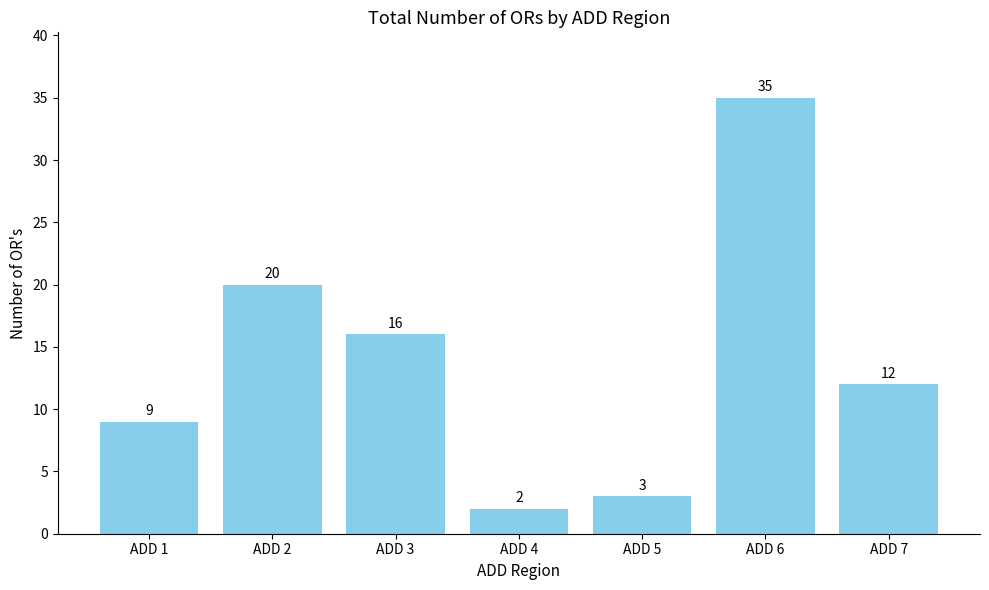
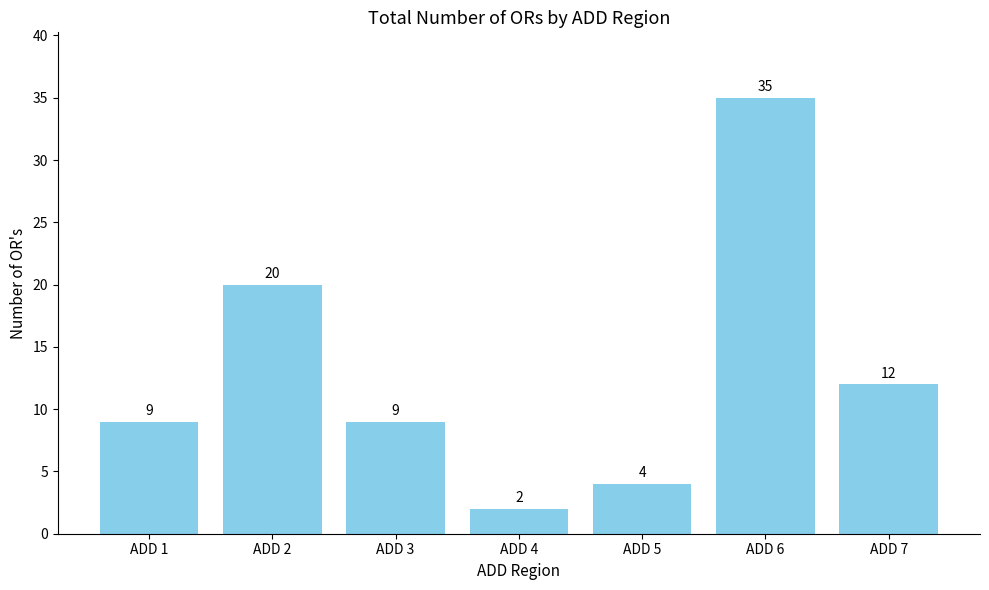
  {
    "ADD 1": 9,
    "ADD 2": 20,
-   "ADD 3": 16,
+   "ADD 3": 9,
    "ADD 4": 2,
-   "ADD 5": 3,
+   "ADD 5": 4,
    "ADD 6": 35,
    "ADD 7": 12
  }
